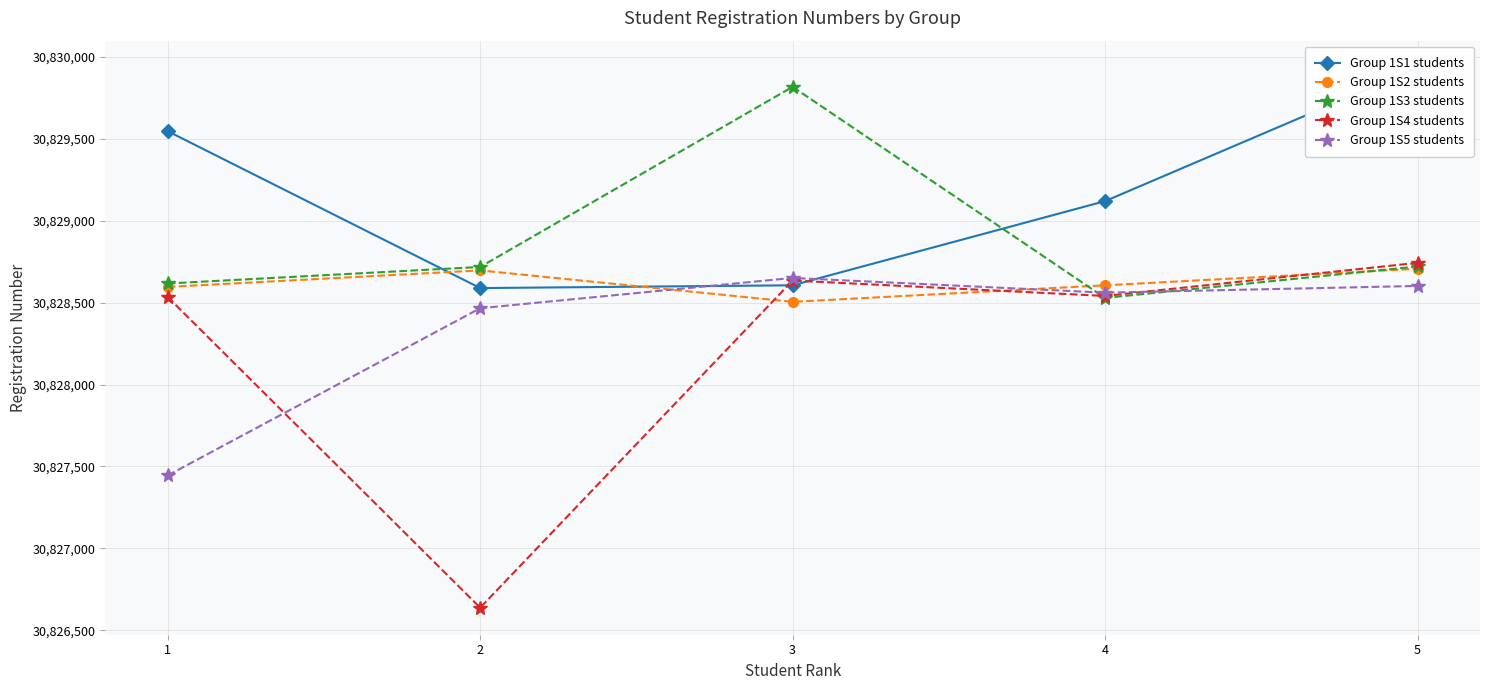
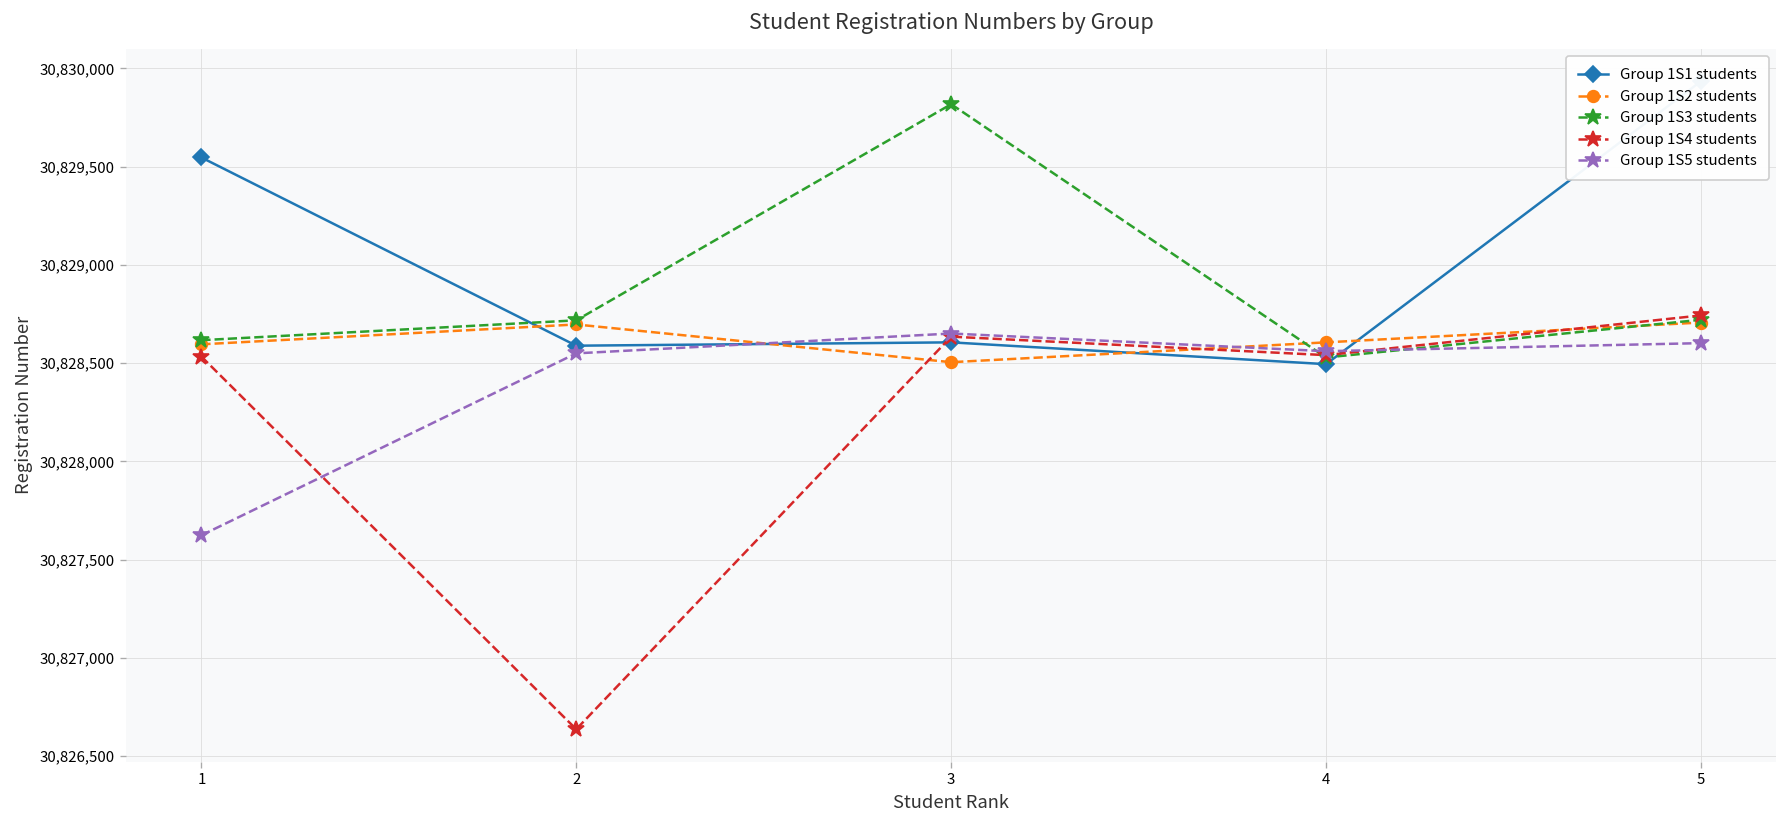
  {
    "Group 1S1 students": {
      "1": "30,829,550",
      "2": "30,828,590",
      "3": "30,828,610",
-     "4": "30,829,120"
+     "4": "30,828,500"
    },
    "Group 1S2 students": {
      "1": "30,828,600",
      "2": "30,828,700",
      "3": "30,828,510",
      "4": "30,828,610"
    },
    "Group 1S3 students": {
      "1": "30,828,620",
      "2": "30,828,720",
      "3": "30,829,820"
    },
    "Group 1S4 students": {
      "1": "30,828,530",
      "2": "30,826,640",
      "3": "30,828,640",
      "5": "30,828,740"
    },
    "Group 1S5 students": {
-     "1": "30,827,450",
-     "2": "30,828,470",
+     "1": "30,827,620",
+     "2": "30,828,550",
      "3": "30,828,650",
      "4": "30,828,560",
      "5": "30,828,600"
    }
  }
